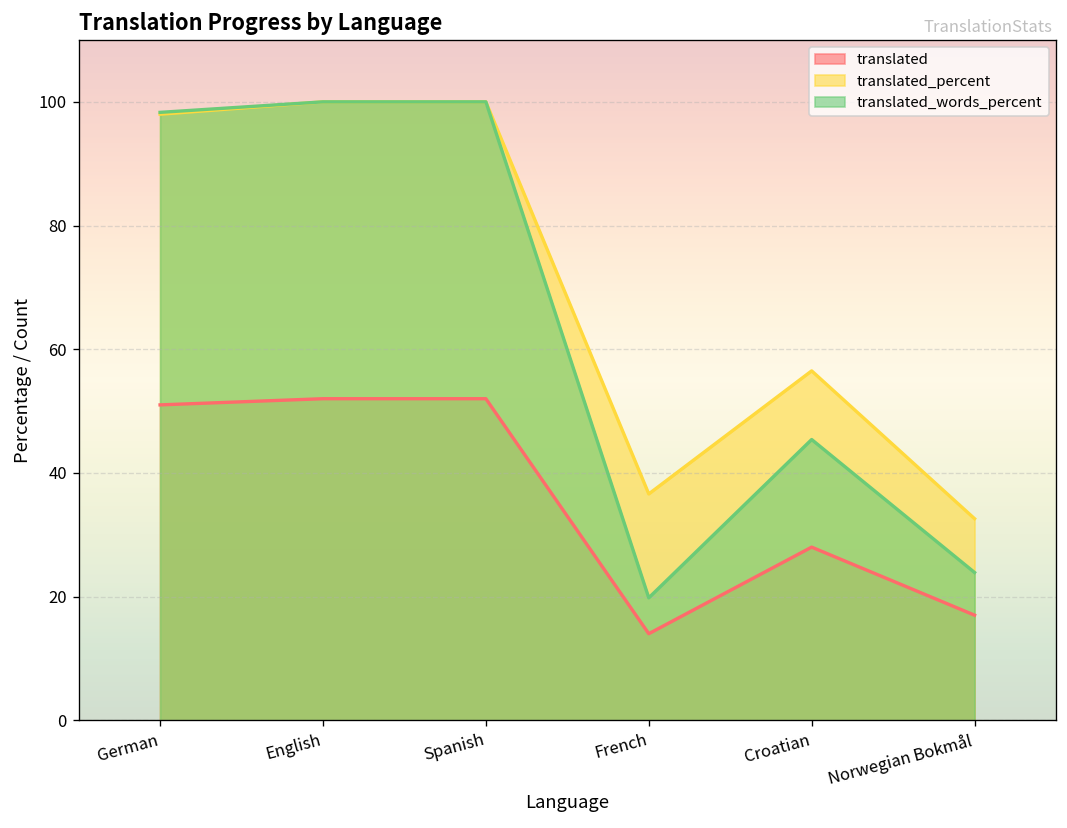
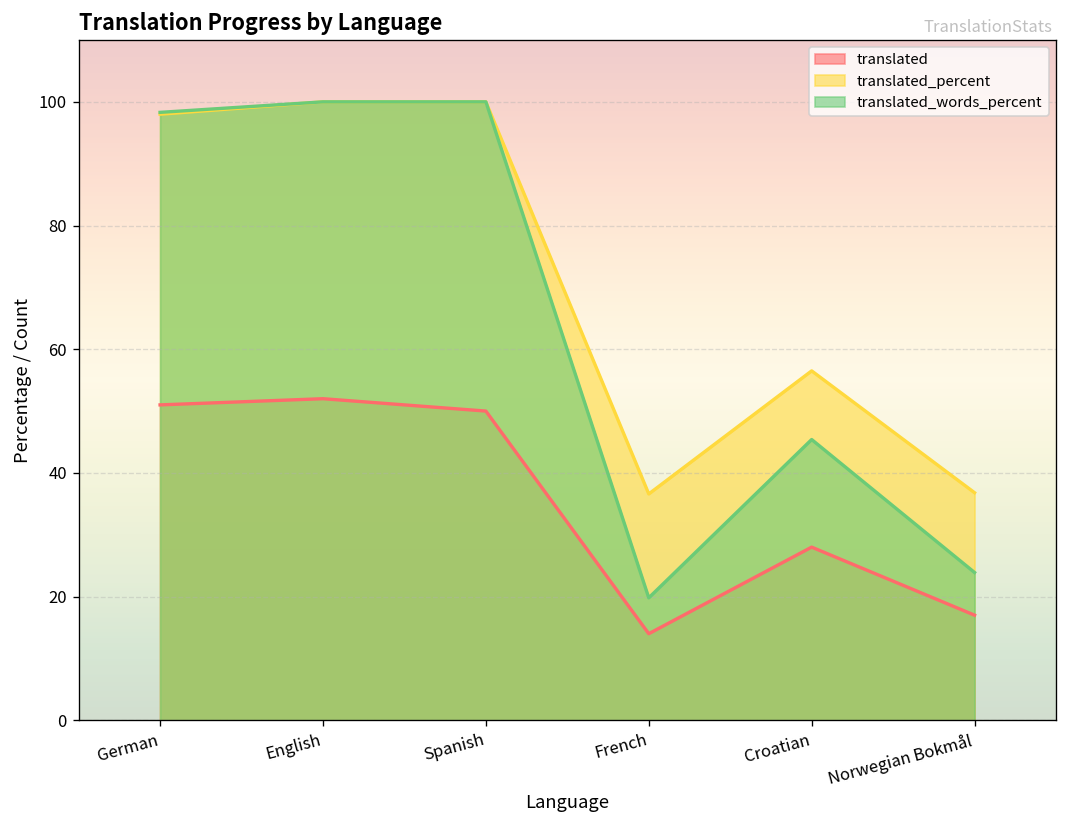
  {
    "translated": {
      "German": 51,
      "English": 52,
-     "Spanish": 52,
+     "Spanish": 50,
      "French": 14,
      "Croatian": 28,
      "Norwegian Bokmål": 17
    },
    "translated_percent": {
      "French": 37,
      "Croatian": 57,
-     "Norwegian Bokmål": 33
+     "Norwegian Bokmål": 37
    },
    "translated_words_percent": {
      "French": 20,
      "Croatian": 45,
      "Norwegian Bokmål": 24
    }
  }
